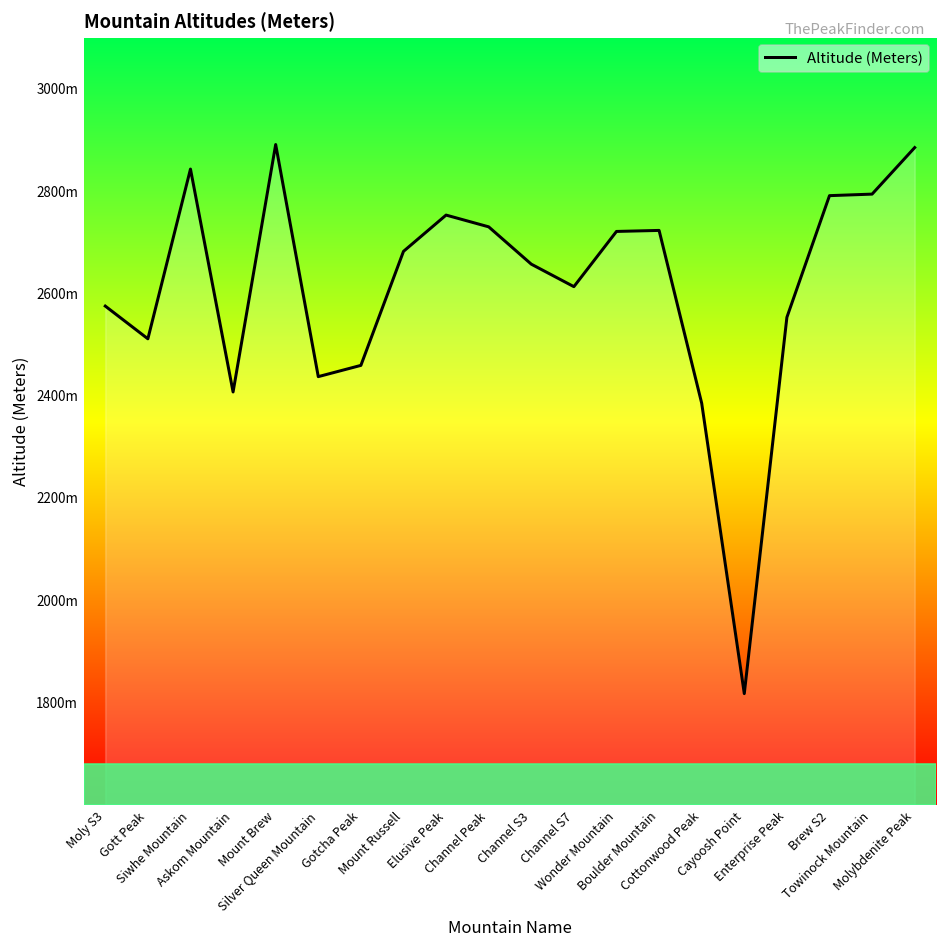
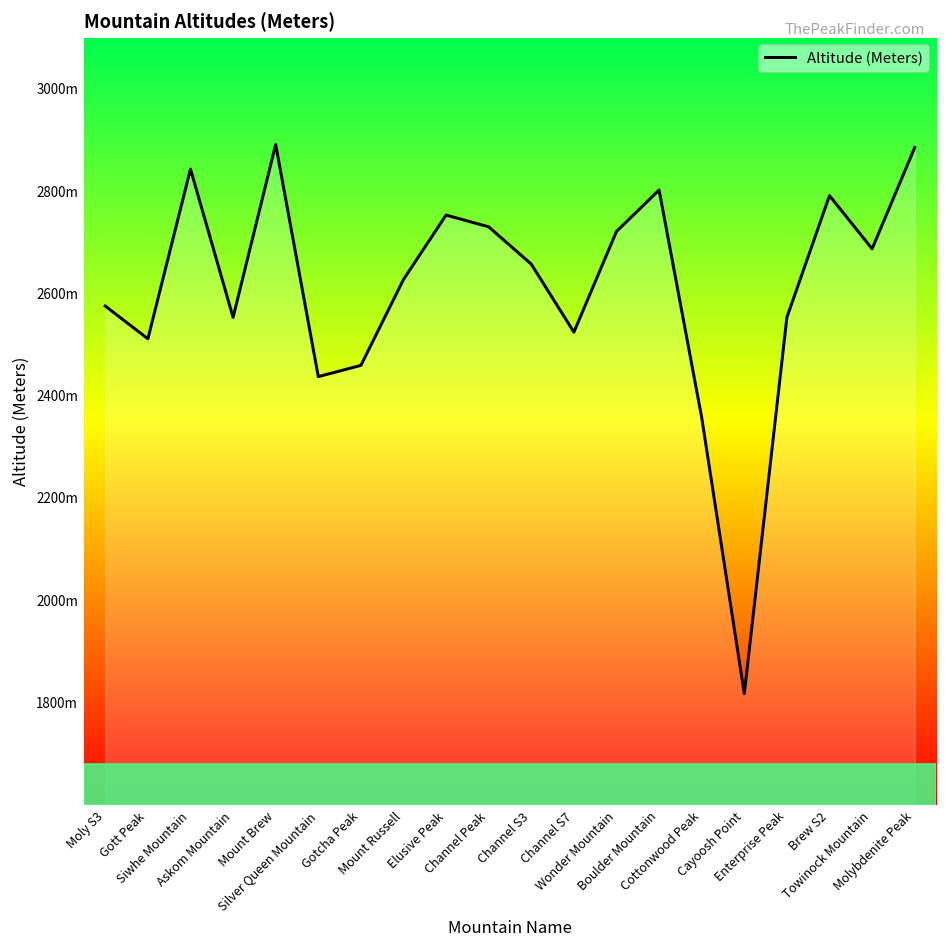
  {
    "Moly S3": "2580m",
    "Gott Peak": "2510m",
    "Siwhe Mountain": "2840m",
-   "Askom Mountain": "2410m",
+   "Askom Mountain": "2550m",
    "Mount Brew": "2890m",
    "Silver Queen Mountain": "2440m",
    "Gotcha Peak": "2460m",
-   "Mount Russell": "2680m",
+   "Mount Russell": "2630m",
    "Elusive Peak": "2750m",
    "Channel Peak": "2730m",
    "Channel S3": "2660m",
-   "Channel S7": "2610m",
+   "Channel S7": "2520m",
    "Wonder Mountain": "2720m",
-   "Boulder Mountain": "2720m",
-   "Cottonwood Peak": "2390m",
+   "Boulder Mountain": "2800m",
+   "Cottonwood Peak": "2360m",
    "Cayoosh Point": "1820m",
    "Enterprise Peak": "2550m",
    "Brew S2": "2790m",
-   "Towinock Mountain": "2790m",
+   "Towinock Mountain": "2690m",
    "Molybdenite Peak": "2890m"
  }
